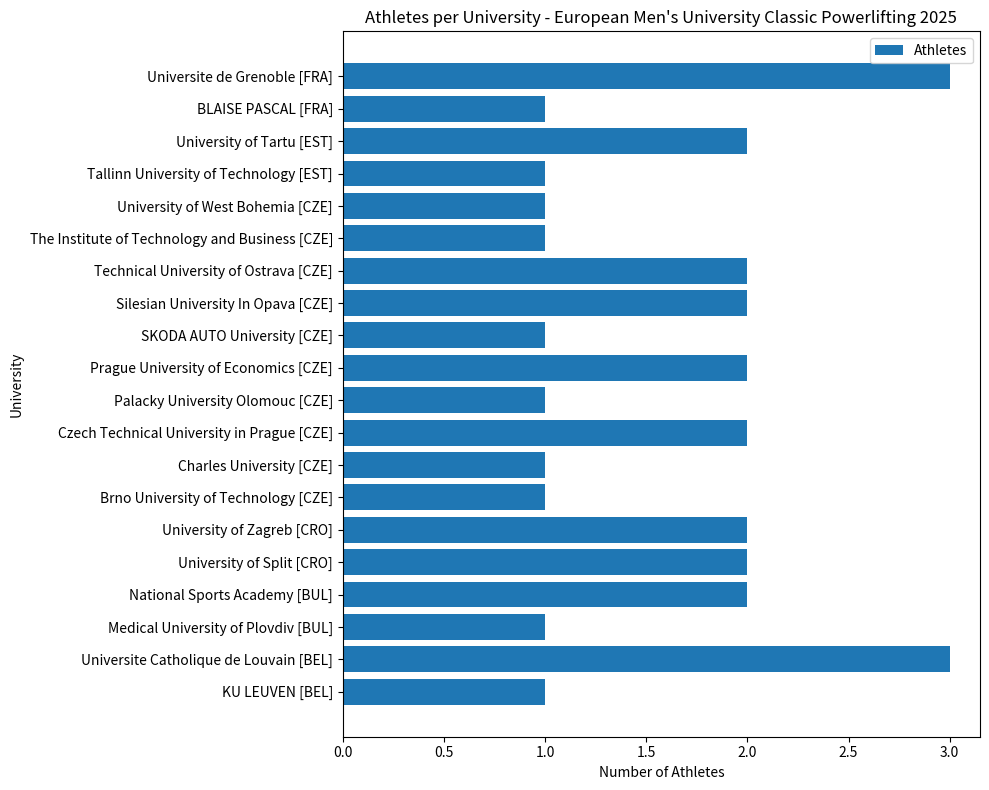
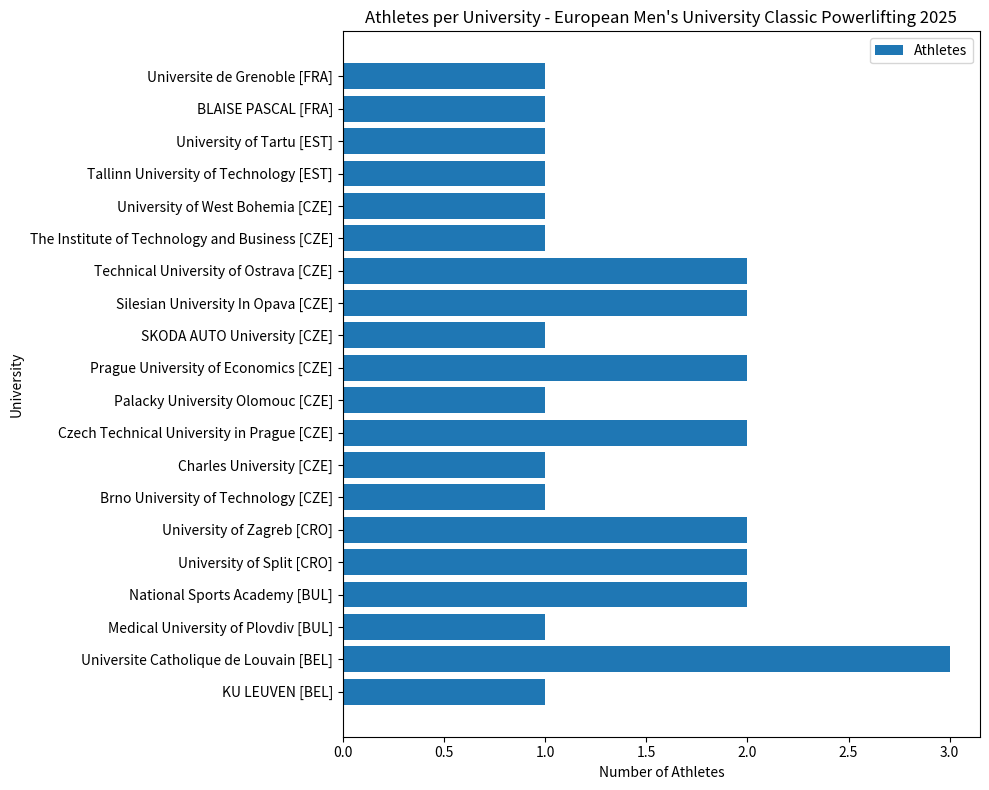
  {
-   "Universite de Grenoble [FRA]": 3,
+   "Universite de Grenoble [FRA]": 1,
    "BLAISE PASCAL [FRA]": 1,
-   "University of Tartu [EST]": 2,
+   "University of Tartu [EST]": 1,
    "Tallinn University of Technology [EST]": 1,
    "University of West Bohemia [CZE]": 1,
    "The Institute of Technology and Business [CZE]": 1,
    "Technical University of Ostrava [CZE]": 2,
    "Silesian University In Opava [CZE]": 2,
    "SKODA AUTO University [CZE]": 1,
    "Prague University of Economics [CZE]": 2,
    "Palacky University Olomouc [CZE]": 1,
    "Czech Technical University in Prague [CZE]": 2,
    "Charles University [CZE]": 1,
    "Brno University of Technology [CZE]": 1,
    "University of Zagreb [CRO]": 2,
    "University of Split [CRO]": 2,
    "National Sports Academy [BUL]": 2,
    "Medical University of Plovdiv [BUL]": 1,
    "Universite Catholique de Louvain [BEL]": 3,
    "KU LEUVEN [BEL]": 1
  }
